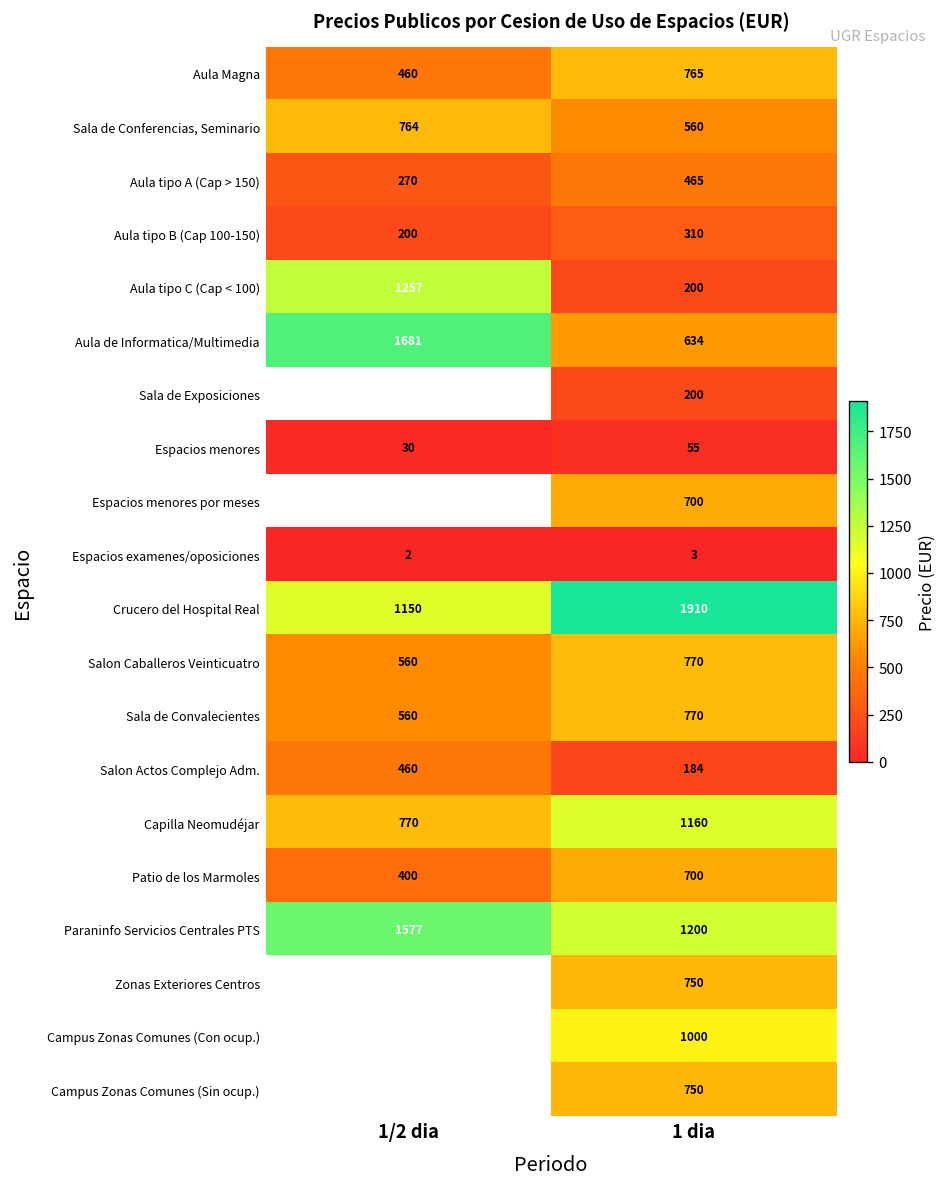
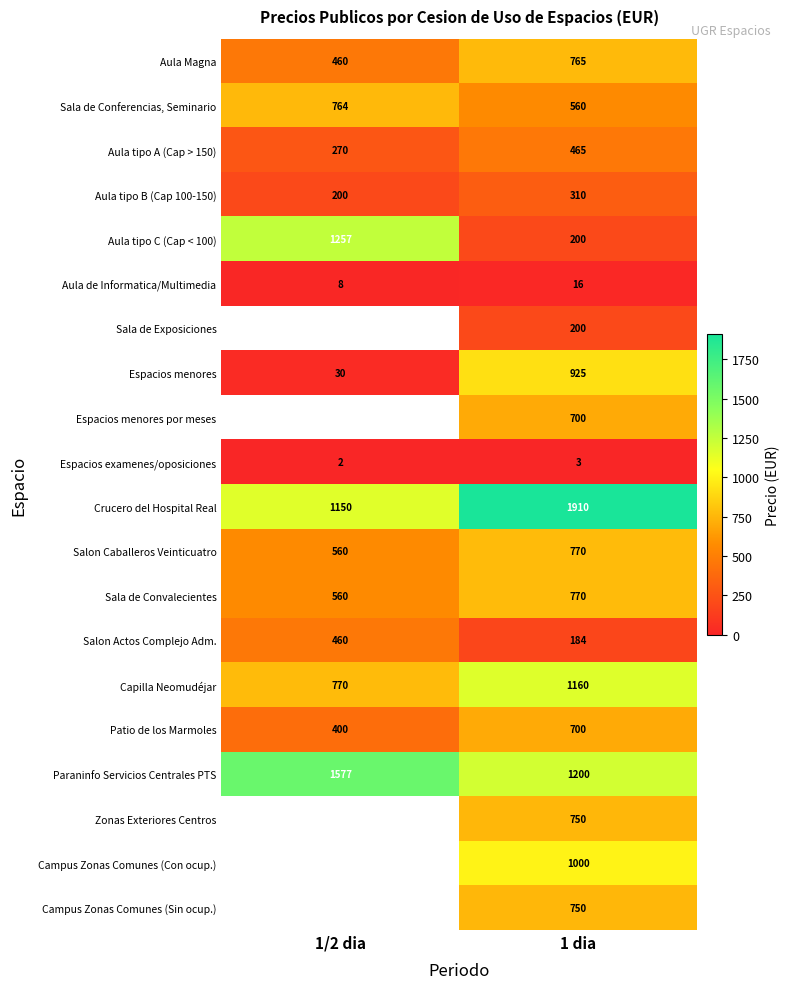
  {
    "Aula Magna": {
      "1/2 dia": 460,
      "1 dia": 765
    },
    "Sala de Conferencias, Seminario": {
      "1/2 dia": 764,
      "1 dia": 560
    },
    "Aula tipo A (Cap > 150)": {
      "1/2 dia": 270,
      "1 dia": 465
    },
    "Aula tipo B (Cap 100-150)": {
      "1/2 dia": 200,
      "1 dia": 310
    },
    "Aula tipo C (Cap < 100)": {
      "1/2 dia": 1257,
      "1 dia": 200
    },
    "Aula de Informatica/Multimedia": {
-     "1/2 dia": 1681,
-     "1 dia": 634
+     "1/2 dia": 8,
+     "1 dia": 16
    },
    "Sala de Exposiciones": {
      "1 dia": 200
    },
    "Espacios menores": {
      "1/2 dia": 30,
-     "1 dia": 55
+     "1 dia": 925
    },
    "Espacios menores por meses": {
      "1 dia": 700
    },
    "Espacios examenes/oposiciones": {
      "1/2 dia": 2,
      "1 dia": 3
    },
    "Crucero del Hospital Real": {
      "1/2 dia": 1150,
      "1 dia": 1910
    },
    "Salon Caballeros Veinticuatro": {
      "1/2 dia": 560,
      "1 dia": 770
    },
    "Sala de Convalecientes": {
      "1/2 dia": 560,
      "1 dia": 770
    },
    "Salon Actos Complejo Adm.": {
      "1/2 dia": 460,
      "1 dia": 184
    },
    "Capilla Neomudéjar": {
      "1/2 dia": 770,
      "1 dia": 1160
    },
    "Patio de los Marmoles": {
      "1/2 dia": 400,
      "1 dia": 700
    },
    "Paraninfo Servicios Centrales PTS": {
      "1/2 dia": 1577,
      "1 dia": 1200
    },
    "Zonas Exteriores Centros": {
      "1 dia": 750
    },
    "Campus Zonas Comunes (Con ocup.)": {
      "1 dia": 1000
    },
    "Campus Zonas Comunes (Sin ocup.)": {
      "1 dia": 750
    }
  }
